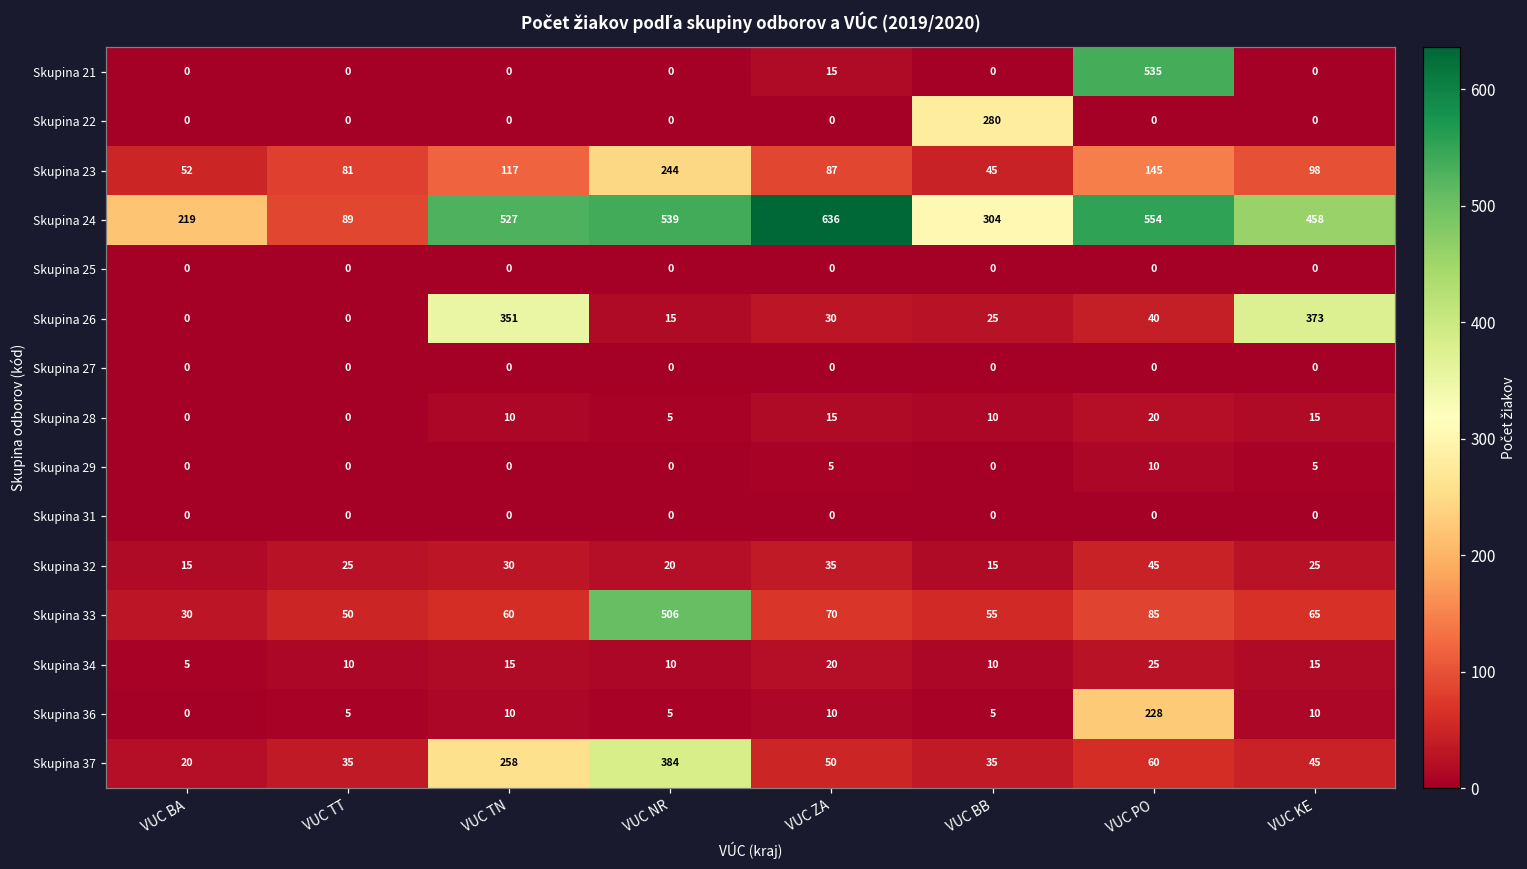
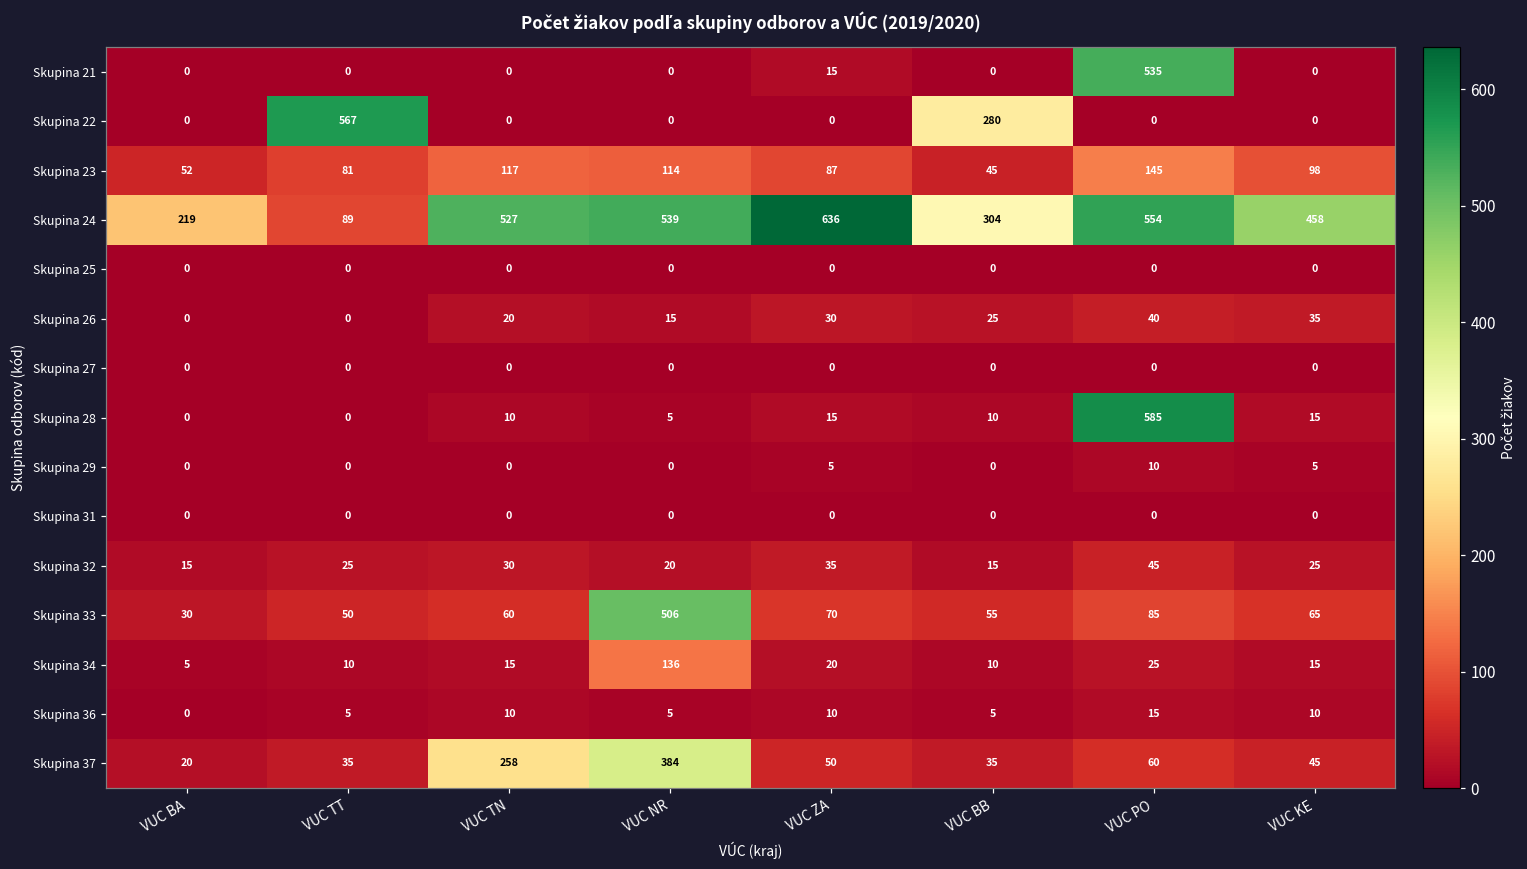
  {
    "Skupina 21": {
      "VUC BA": 0,
      "VUC TT": 0,
      "VUC TN": 0,
      "VUC NR": 0,
      "VUC ZA": 15,
      "VUC BB": 0,
      "VUC PO": 535,
      "VUC KE": 0
    },
    "Skupina 22": {
      "VUC BA": 0,
-     "VUC TT": 0,
+     "VUC TT": 567,
      "VUC TN": 0,
      "VUC NR": 0,
      "VUC ZA": 0,
      "VUC BB": 280,
      "VUC PO": 0,
      "VUC KE": 0
    },
    "Skupina 23": {
      "VUC BA": 52,
      "VUC TT": 81,
      "VUC TN": 117,
-     "VUC NR": 244,
+     "VUC NR": 114,
      "VUC ZA": 87,
      "VUC BB": 45,
      "VUC PO": 145,
      "VUC KE": 98
    },
    "Skupina 24": {
      "VUC BA": 219,
      "VUC TT": 89,
      "VUC TN": 527,
      "VUC NR": 539,
      "VUC ZA": 636,
      "VUC BB": 304,
      "VUC PO": 554,
      "VUC KE": 458
    },
    "Skupina 25": {
      "VUC BA": 0,
      "VUC TT": 0,
      "VUC TN": 0,
      "VUC NR": 0,
      "VUC ZA": 0,
      "VUC BB": 0,
      "VUC PO": 0,
      "VUC KE": 0
    },
    "Skupina 26": {
      "VUC BA": 0,
      "VUC TT": 0,
-     "VUC TN": 351,
+     "VUC TN": 20,
      "VUC NR": 15,
      "VUC ZA": 30,
      "VUC BB": 25,
      "VUC PO": 40,
-     "VUC KE": 373
+     "VUC KE": 35
    },
    "Skupina 27": {
      "VUC BA": 0,
      "VUC TT": 0,
      "VUC TN": 0,
      "VUC NR": 0,
      "VUC ZA": 0,
      "VUC BB": 0,
      "VUC PO": 0,
      "VUC KE": 0
    },
    "Skupina 28": {
      "VUC BA": 0,
      "VUC TT": 0,
      "VUC TN": 10,
      "VUC NR": 5,
      "VUC ZA": 15,
      "VUC BB": 10,
-     "VUC PO": 20,
+     "VUC PO": 585,
      "VUC KE": 15
    },
    "Skupina 29": {
      "VUC BA": 0,
      "VUC TT": 0,
      "VUC TN": 0,
      "VUC NR": 0,
      "VUC ZA": 5,
      "VUC BB": 0,
      "VUC PO": 10,
      "VUC KE": 5
    },
    "Skupina 31": {
      "VUC BA": 0,
      "VUC TT": 0,
      "VUC TN": 0,
      "VUC NR": 0,
      "VUC ZA": 0,
      "VUC BB": 0,
      "VUC PO": 0,
      "VUC KE": 0
    },
    "Skupina 32": {
      "VUC BA": 15,
      "VUC TT": 25,
      "VUC TN": 30,
      "VUC NR": 20,
      "VUC ZA": 35,
      "VUC BB": 15,
      "VUC PO": 45,
      "VUC KE": 25
    },
    "Skupina 33": {
      "VUC BA": 30,
      "VUC TT": 50,
      "VUC TN": 60,
      "VUC NR": 506,
      "VUC ZA": 70,
      "VUC BB": 55,
      "VUC PO": 85,
      "VUC KE": 65
    },
    "Skupina 34": {
      "VUC BA": 5,
      "VUC TT": 10,
      "VUC TN": 15,
-     "VUC NR": 10,
+     "VUC NR": 136,
      "VUC ZA": 20,
      "VUC BB": 10,
      "VUC PO": 25,
      "VUC KE": 15
    },
    "Skupina 36": {
      "VUC BA": 0,
      "VUC TT": 5,
      "VUC TN": 10,
      "VUC NR": 5,
      "VUC ZA": 10,
      "VUC BB": 5,
-     "VUC PO": 228,
+     "VUC PO": 15,
      "VUC KE": 10
    },
    "Skupina 37": {
      "VUC BA": 20,
      "VUC TT": 35,
      "VUC TN": 258,
      "VUC NR": 384,
      "VUC ZA": 50,
      "VUC BB": 35,
      "VUC PO": 60,
      "VUC KE": 45
    }
  }
